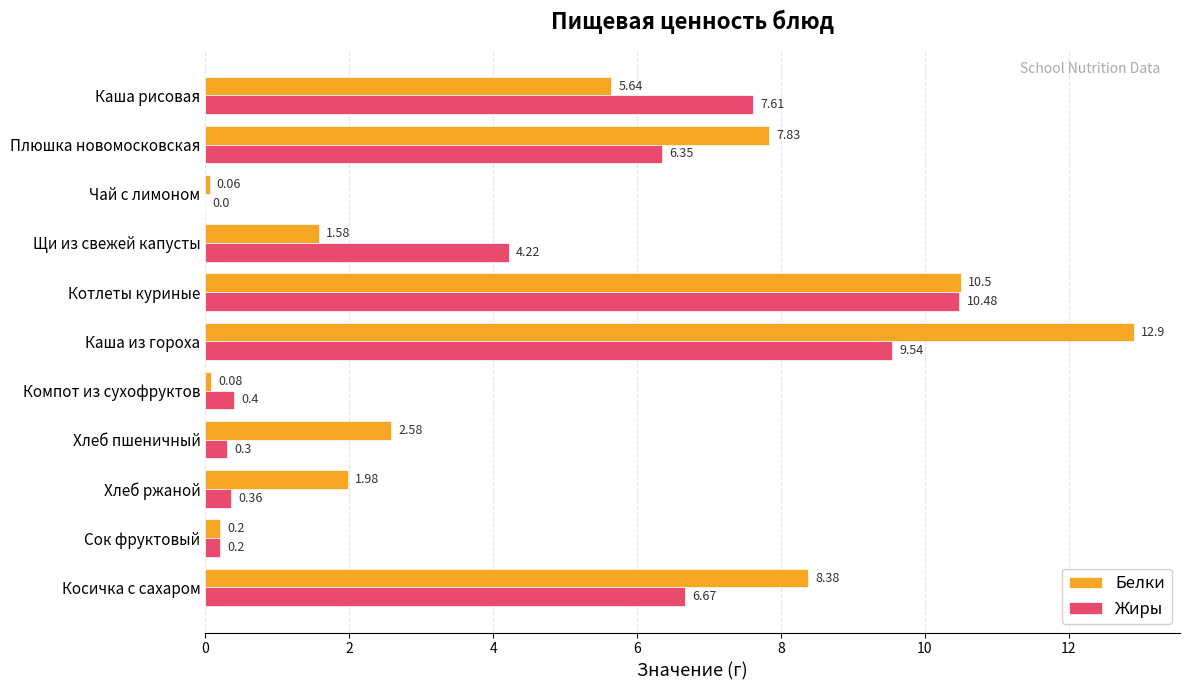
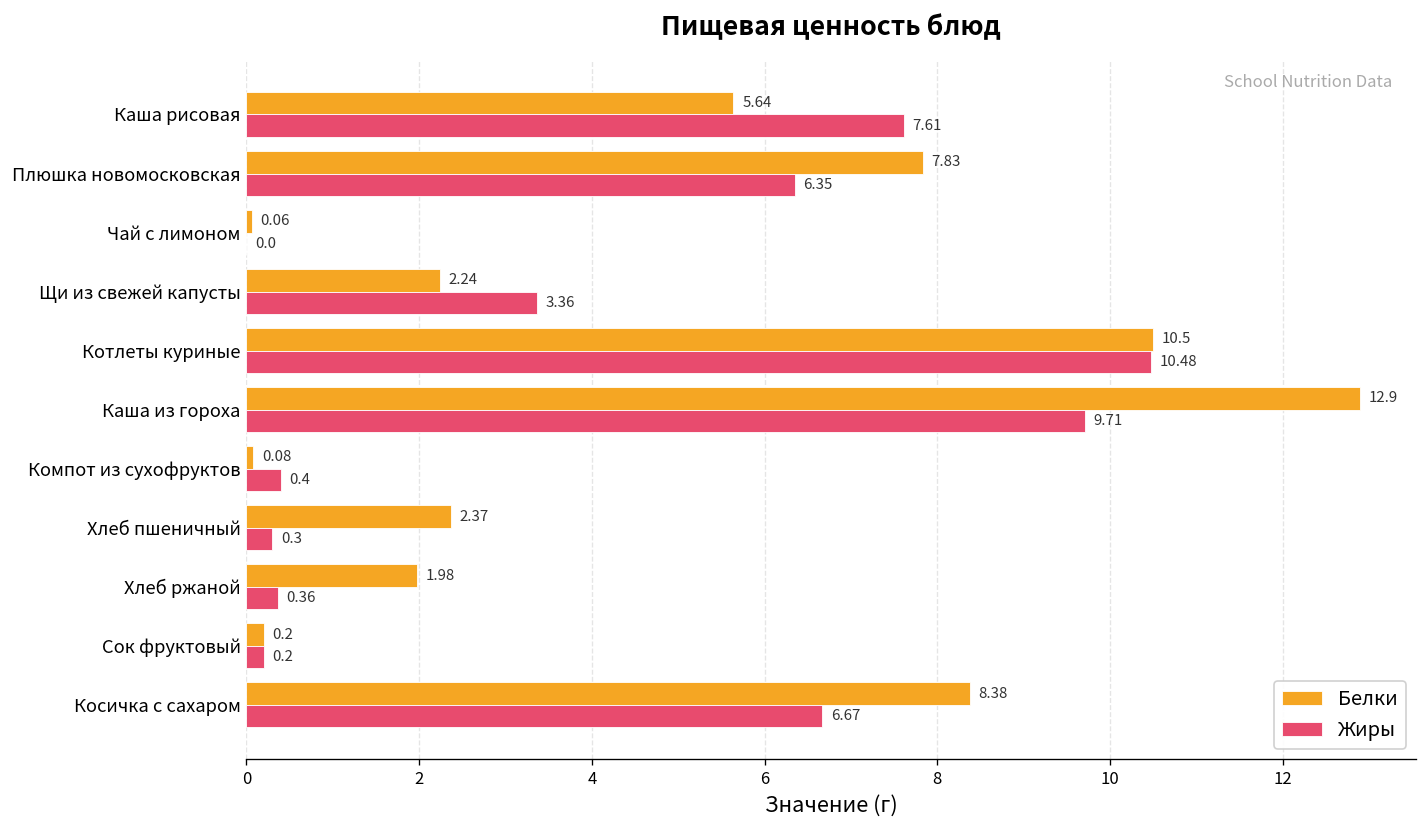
  {
    "Белки": {
      "Каша рисовая": 5.64,
      "Плюшка новомосковская": 7.83,
      "Чай с лимоном": 0.06,
-     "Щи из свежей капусты": 1.58,
+     "Щи из свежей капусты": 2.24,
      "Котлеты куриные": 10.5,
      "Каша из гороха": 12.9,
      "Компот из сухофруктов": 0.08,
-     "Хлеб пшеничный": 2.58,
+     "Хлеб пшеничный": 2.37,
      "Хлеб ржаной": 1.98,
      "Сок фруктовый": 0.2,
      "Косичка с сахаром": 8.38
    },
    "Жиры": {
      "Каша рисовая": 7.61,
      "Плюшка новомосковская": 6.35,
      "Чай с лимоном": 0.0,
-     "Щи из свежей капусты": 4.22,
+     "Щи из свежей капусты": 3.36,
      "Котлеты куриные": 10.48,
-     "Каша из гороха": 9.54,
+     "Каша из гороха": 9.71,
      "Компот из сухофруктов": 0.4,
      "Хлеб пшеничный": 0.3,
      "Хлеб ржаной": 0.36,
      "Сок фруктовый": 0.2,
      "Косичка с сахаром": 6.67
    }
  }
